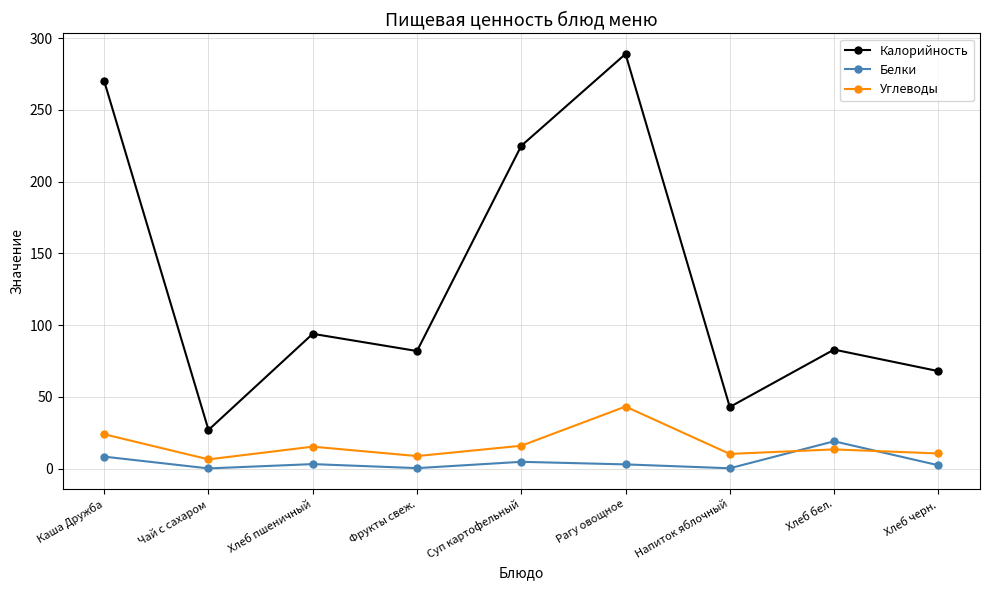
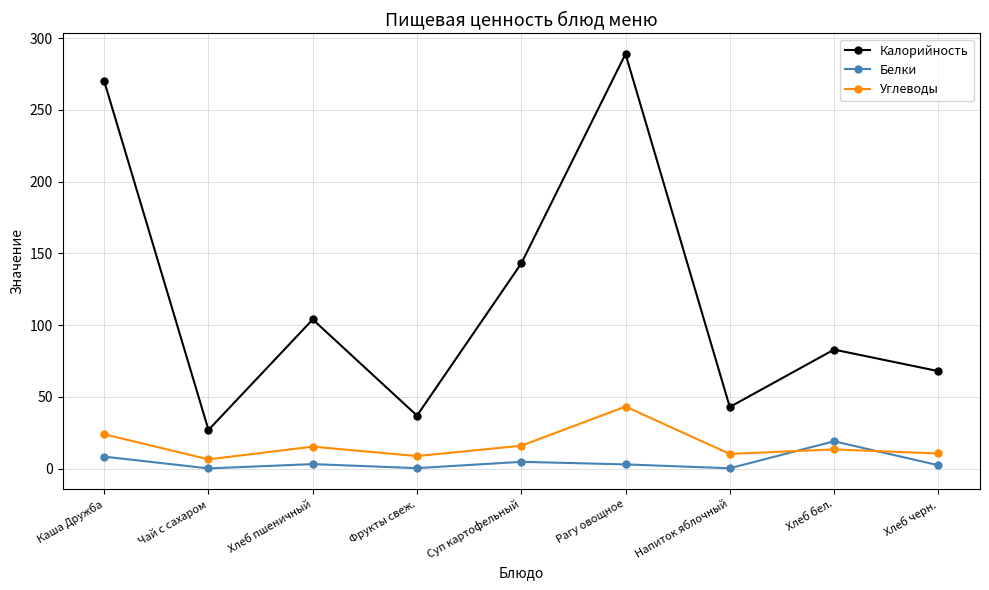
  {
    "Калорийность": {
      "Каша Дружба": 270,
      "Чай с сахаром": 27,
-     "Хлеб пшеничный": 94,
-     "Фрукты свеж.": 82,
-     "Суп картофельный": 225,
+     "Хлеб пшеничный": 104,
+     "Фрукты свеж.": 37,
+     "Суп картофельный": 143,
      "Рагу овощное": 289,
      "Напиток яблочный": 43,
      "Хлеб бел.": 83,
      "Хлеб черн.": 68
    },
    "Белки": {
      "Каша Дружба": 8,
      "Чай с сахаром": 0,
      "Хлеб пшеничный": 3,
      "Фрукты свеж.": 0,
      "Суп картофельный": 5,
      "Рагу овощное": 3,
      "Напиток яблочный": 0,
      "Хлеб бел.": 19,
      "Хлеб черн.": 2
    },
    "Углеводы": {
      "Каша Дружба": 24,
      "Чай с сахаром": 7,
      "Хлеб пшеничный": 15,
      "Фрукты свеж.": 9,
      "Суп картофельный": 16,
      "Рагу овощное": 43,
      "Напиток яблочный": 10,
      "Хлеб бел.": 13,
      "Хлеб черн.": 11
    }
  }
